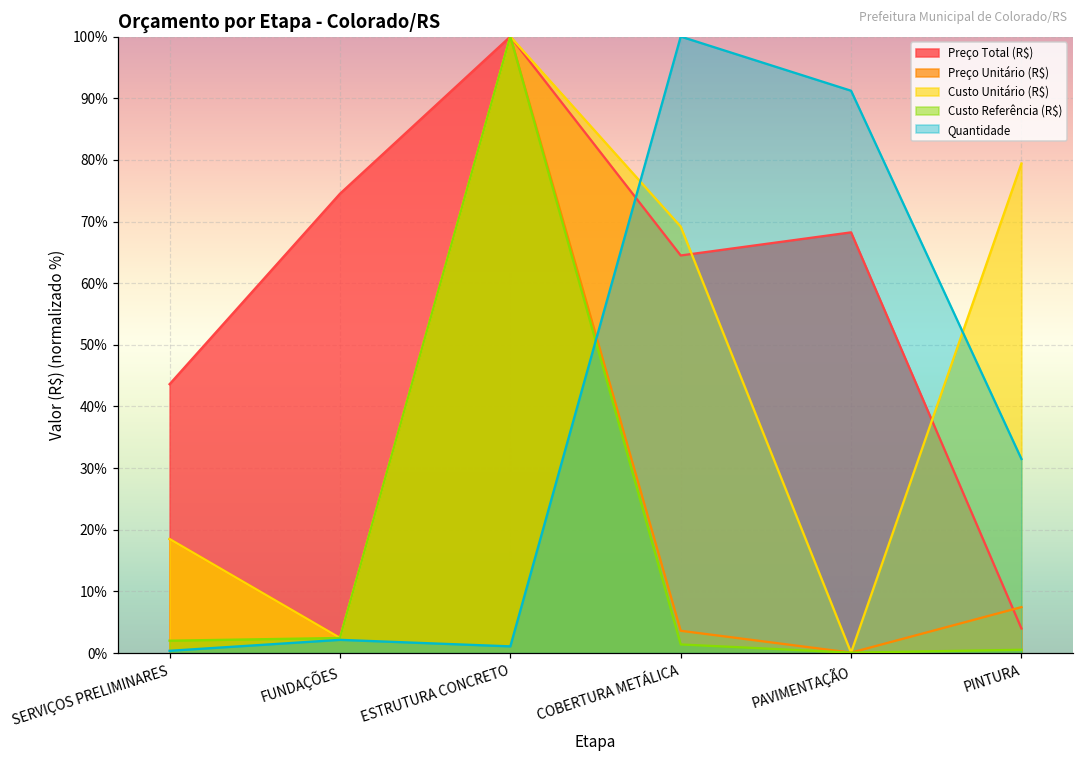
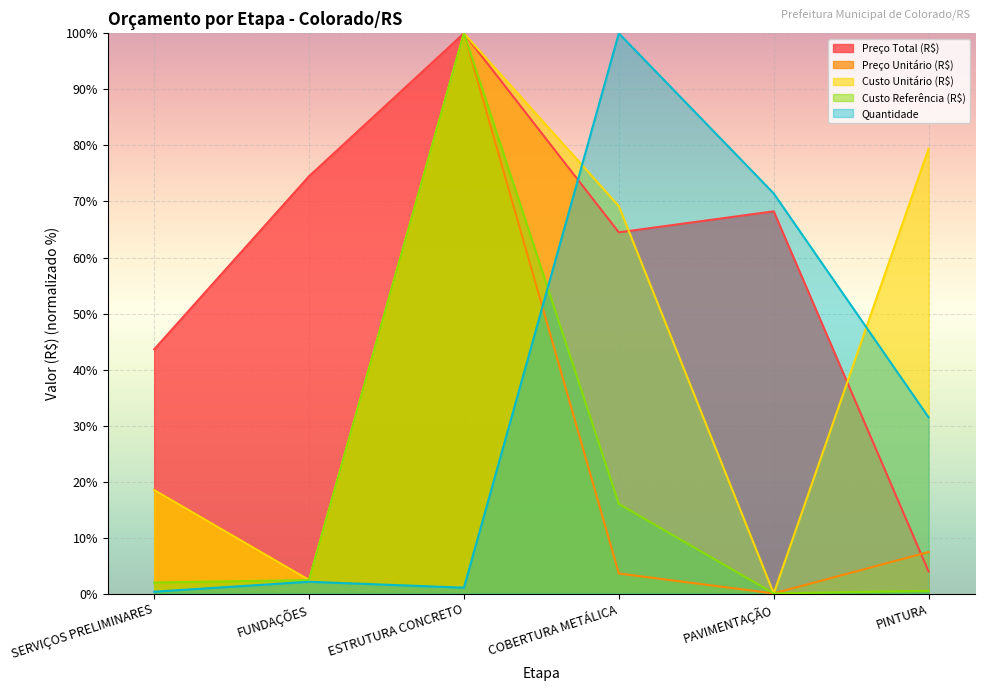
  {
    "Preço Total (R$)": {
      "SERVIÇOS PRELIMINARES": "44%",
      "FUNDAÇÕES": "75%",
      "COBERTURA METÁLICA": "64%",
      "PAVIMENTAÇÃO": "68%",
      "PINTURA": "4%"
    },
    "Preço Unitário (R$)": {
      "COBERTURA METÁLICA": "4%",
      "PINTURA": "7%"
    },
    "Custo Unitário (R$)": {
      "COBERTURA METÁLICA": "69%",
      "PINTURA": "79%"
    },
    "Custo Referência (R$)": {
      "SERVIÇOS PRELIMINARES": "2%",
-     "COBERTURA METÁLICA": "1%",
+     "COBERTURA METÁLICA": "16%",
      "PINTURA": "1%"
    },
    "Quantidade": {
      "SERVIÇOS PRELIMINARES": "0%",
      "ESTRUTURA CONCRETO": "1%",
      "COBERTURA METÁLICA": "100%",
-     "PAVIMENTAÇÃO": "91%",
+     "PAVIMENTAÇÃO": "71%",
      "PINTURA": "31%"
    }
  }
